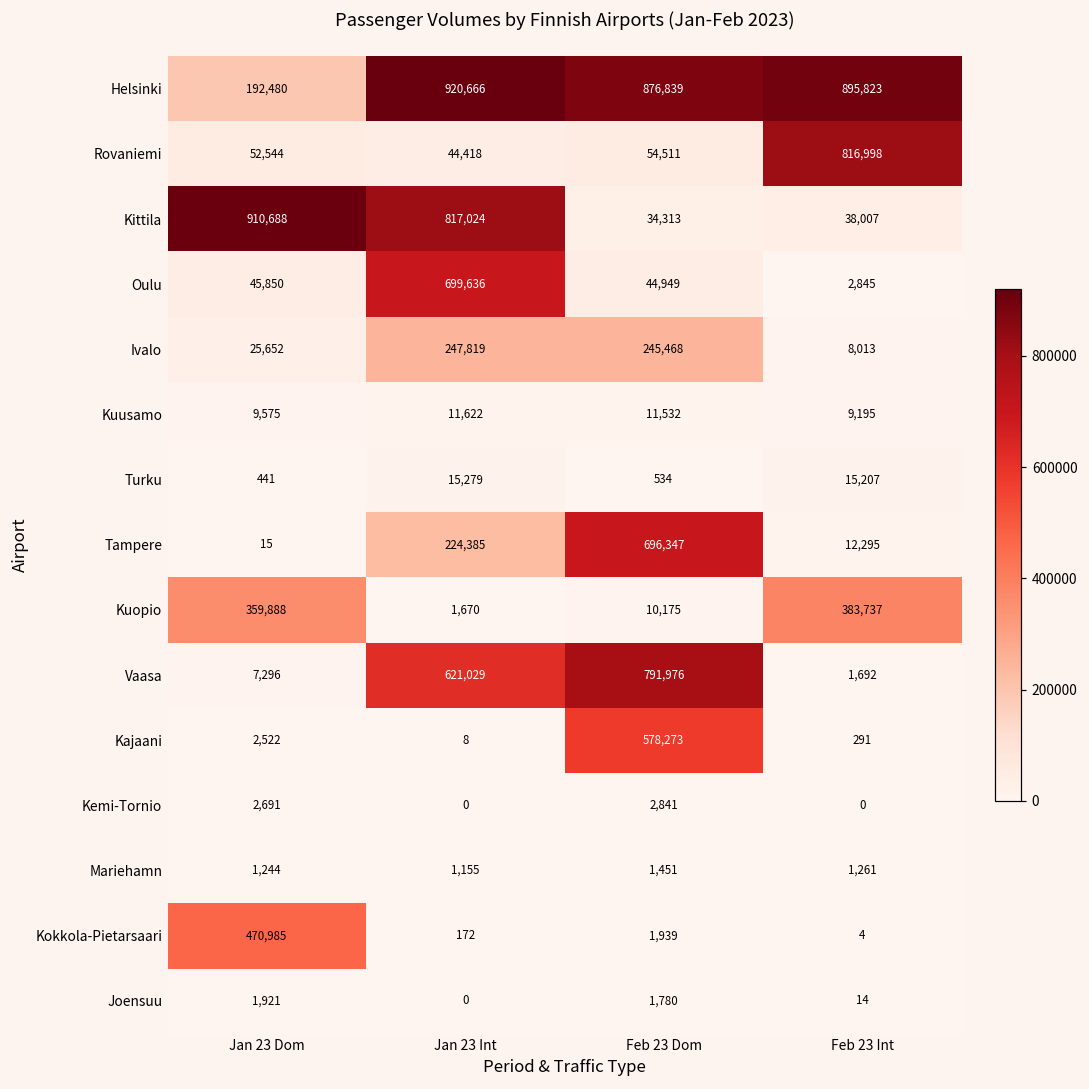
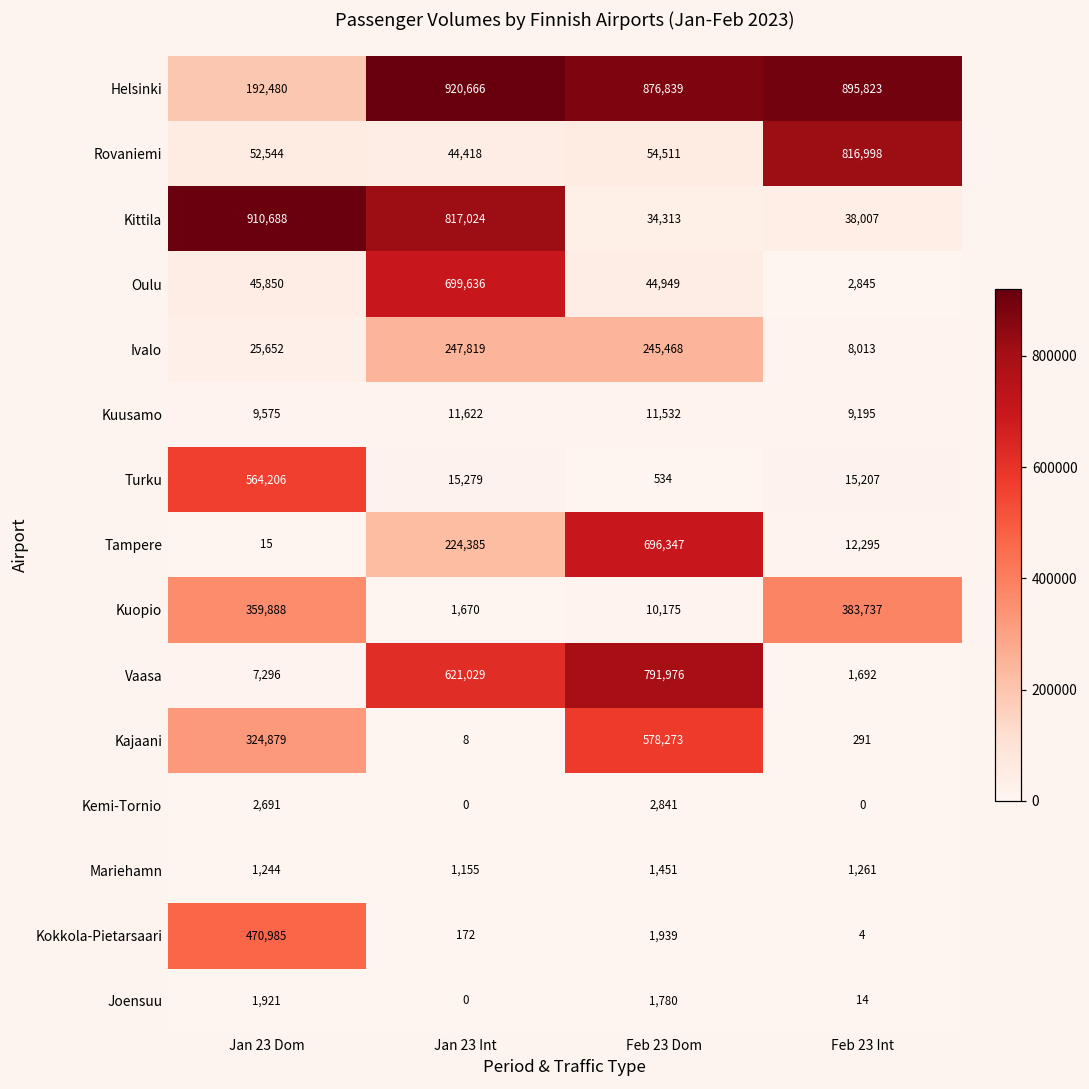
  {
    "Helsinki": {
      "Jan 23 Dom": "192,480",
      "Jan 23 Int": "920,666",
      "Feb 23 Dom": "876,839",
      "Feb 23 Int": "895,823"
    },
    "Rovaniemi": {
      "Jan 23 Dom": "52,544",
      "Jan 23 Int": "44,418",
      "Feb 23 Dom": "54,511",
      "Feb 23 Int": "816,998"
    },
    "Kittila": {
      "Jan 23 Dom": "910,688",
      "Jan 23 Int": "817,024",
      "Feb 23 Dom": "34,313",
      "Feb 23 Int": "38,007"
    },
    "Oulu": {
      "Jan 23 Dom": "45,850",
      "Jan 23 Int": "699,636",
      "Feb 23 Dom": "44,949",
      "Feb 23 Int": "2,845"
    },
    "Ivalo": {
      "Jan 23 Dom": "25,652",
      "Jan 23 Int": "247,819",
      "Feb 23 Dom": "245,468",
      "Feb 23 Int": "8,013"
    },
    "Kuusamo": {
      "Jan 23 Dom": "9,575",
      "Jan 23 Int": "11,622",
      "Feb 23 Dom": "11,532",
      "Feb 23 Int": "9,195"
    },
    "Turku": {
-     "Jan 23 Dom": "441",
+     "Jan 23 Dom": "564,206",
      "Jan 23 Int": "15,279",
      "Feb 23 Dom": "534",
      "Feb 23 Int": "15,207"
    },
    "Tampere": {
      "Jan 23 Dom": "15",
      "Jan 23 Int": "224,385",
      "Feb 23 Dom": "696,347",
      "Feb 23 Int": "12,295"
    },
    "Kuopio": {
      "Jan 23 Dom": "359,888",
      "Jan 23 Int": "1,670",
      "Feb 23 Dom": "10,175",
      "Feb 23 Int": "383,737"
    },
    "Vaasa": {
      "Jan 23 Dom": "7,296",
      "Jan 23 Int": "621,029",
      "Feb 23 Dom": "791,976",
      "Feb 23 Int": "1,692"
    },
    "Kajaani": {
-     "Jan 23 Dom": "2,522",
+     "Jan 23 Dom": "324,879",
      "Jan 23 Int": "8",
      "Feb 23 Dom": "578,273",
      "Feb 23 Int": "291"
    },
    "Kemi-Tornio": {
      "Jan 23 Dom": "2,691",
      "Jan 23 Int": "0",
      "Feb 23 Dom": "2,841",
      "Feb 23 Int": "0"
    },
    "Mariehamn": {
      "Jan 23 Dom": "1,244",
      "Jan 23 Int": "1,155",
      "Feb 23 Dom": "1,451",
      "Feb 23 Int": "1,261"
    },
    "Kokkola-Pietarsaari": {
      "Jan 23 Dom": "470,985",
      "Jan 23 Int": "172",
      "Feb 23 Dom": "1,939",
      "Feb 23 Int": "4"
    },
    "Joensuu": {
      "Jan 23 Dom": "1,921",
      "Jan 23 Int": "0",
      "Feb 23 Dom": "1,780",
      "Feb 23 Int": "14"
    }
  }
